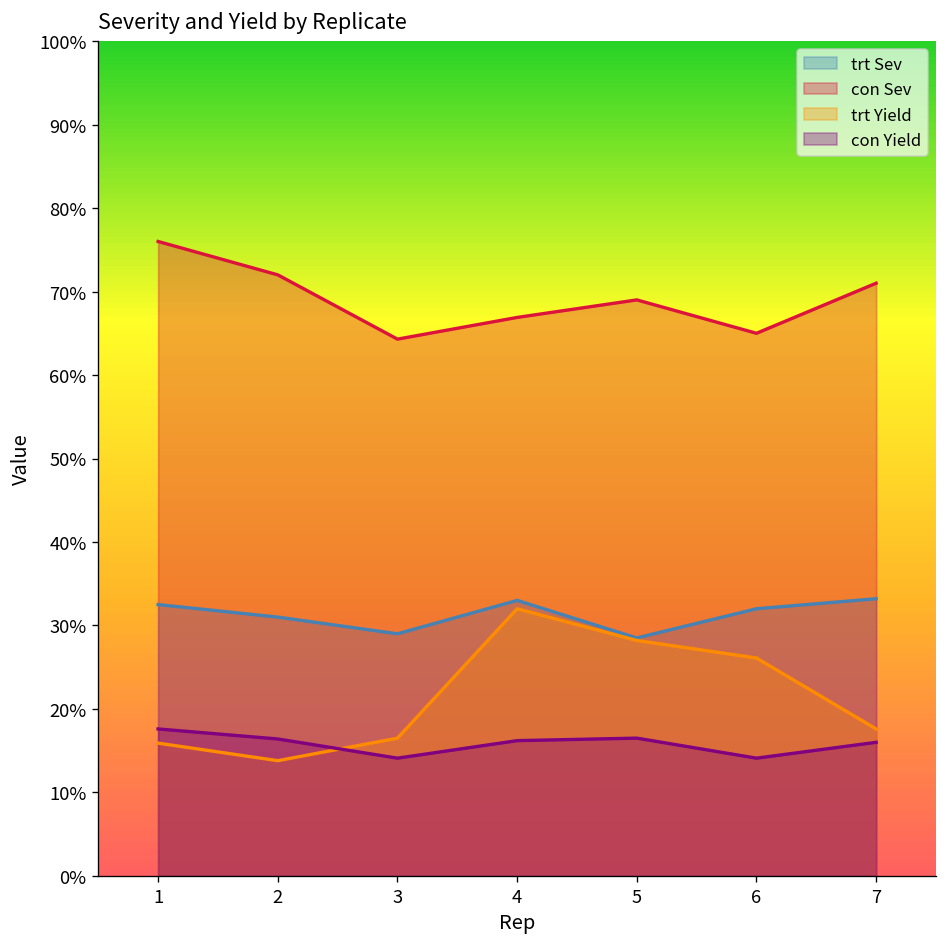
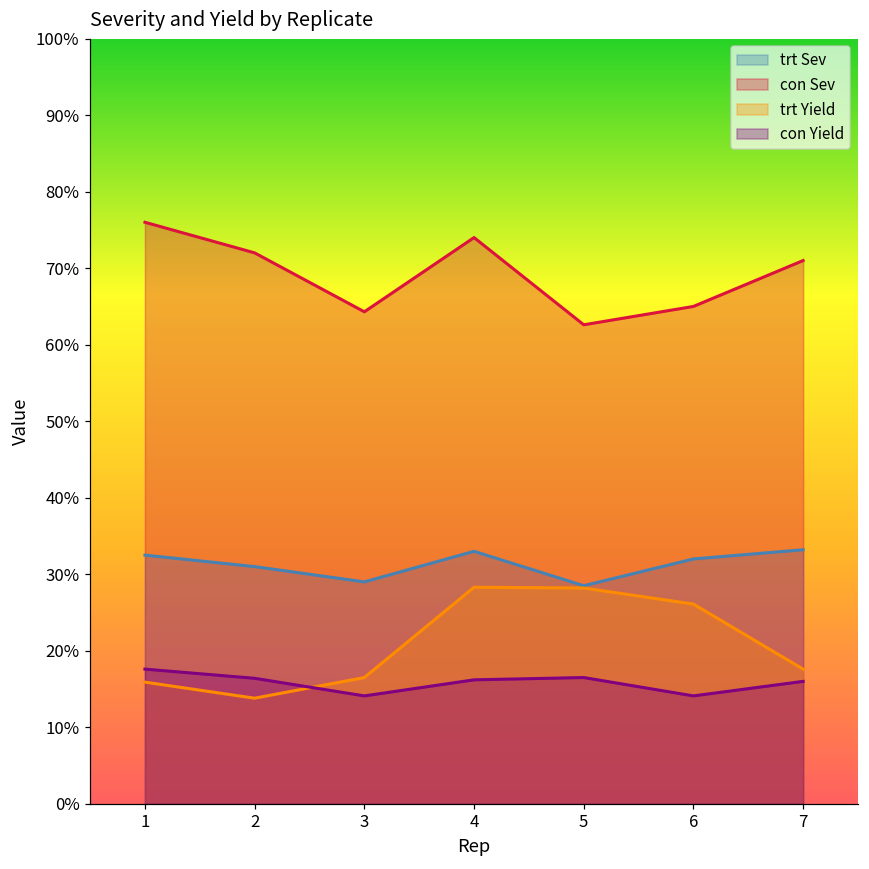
  {
    "trt Sev": {
      "1": "33%",
      "2": "31%",
      "3": "29%",
      "4": "33%",
      "6": "32%",
      "7": "33%"
    },
    "con Sev": {
      "1": "76%",
      "2": "72%",
      "3": "64%",
-     "4": "67%",
-     "5": "69%",
+     "4": "74%",
+     "5": "63%",
      "6": "65%",
      "7": "71%"
    },
    "trt Yield": {
      "1": "16%",
      "2": "14%",
      "3": "17%",
-     "4": "32%",
+     "4": "28%",
      "6": "26%",
      "7": "18%"
    },
    "con Yield": {
      "1": "18%",
      "2": "16%",
      "3": "14%",
      "4": "16%",
      "5": "17%",
      "6": "14%",
      "7": "16%"
    }
  }
